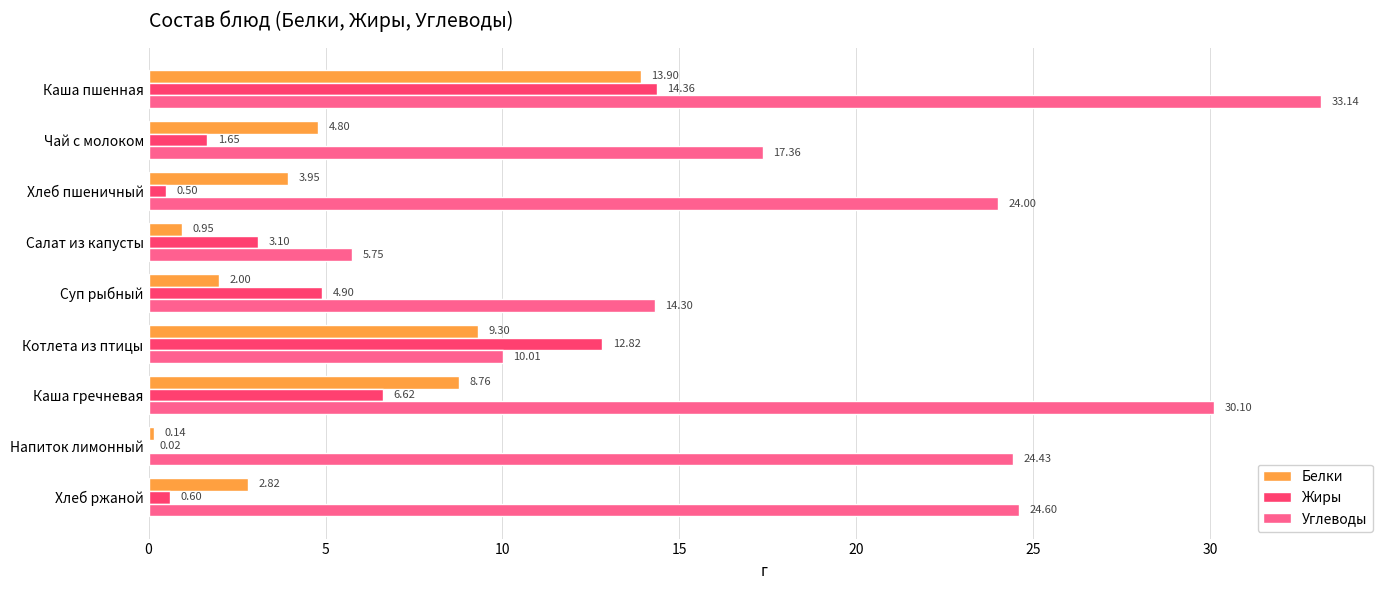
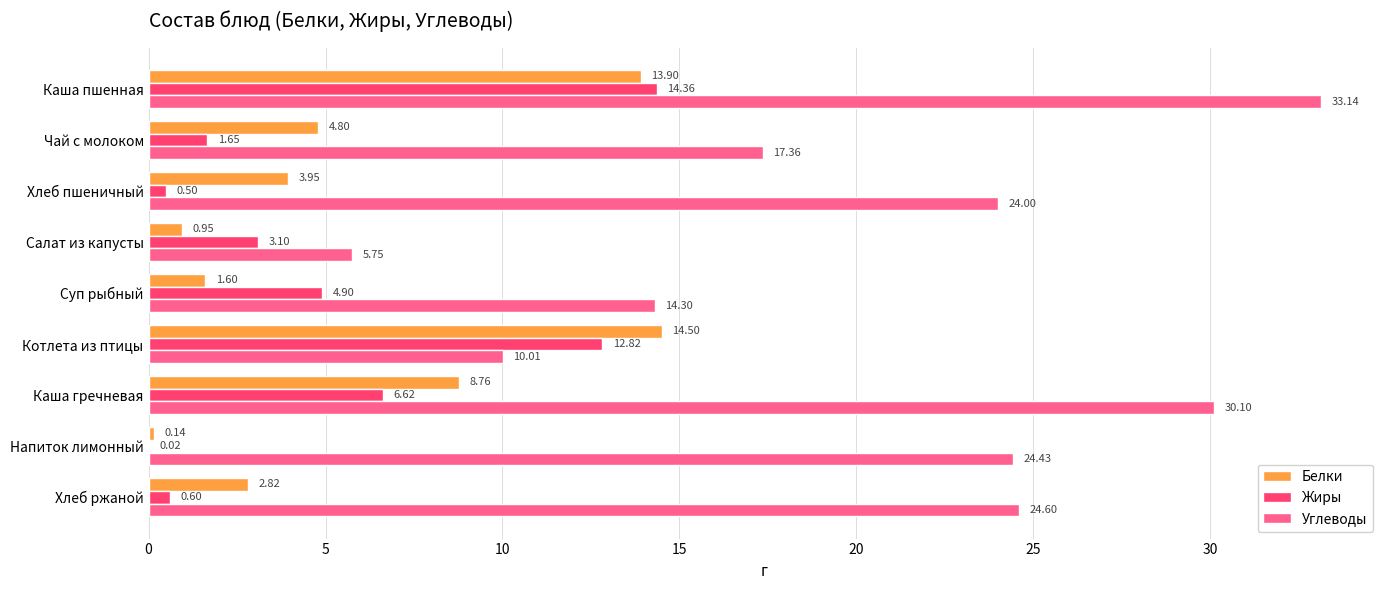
  {
    "Белки": {
      "Каша пшенная": 13.90,
      "Чай с молоком": 4.80,
      "Хлеб пшеничный": 3.95,
      "Салат из капусты": 0.95,
-     "Суп рыбный": 2.00,
-     "Котлета из птицы": 9.30,
+     "Суп рыбный": 1.60,
+     "Котлета из птицы": 14.50,
      "Каша гречневая": 8.76,
      "Напиток лимонный": 0.14,
      "Хлеб ржаной": 2.82
    }
  }
